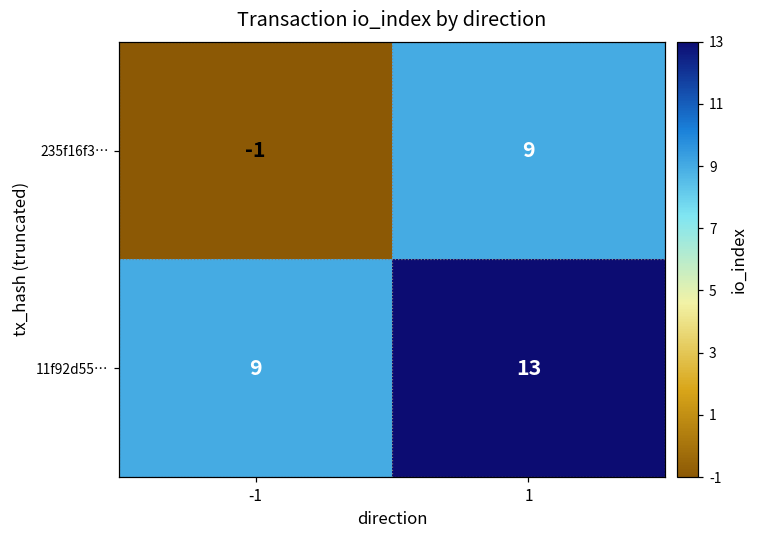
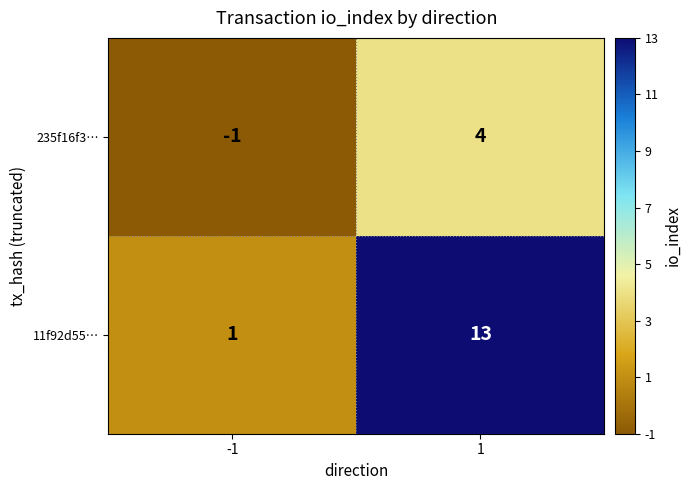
  {
    "235f16f3…": {
      "-1": -1,
-     "1": 9
+     "1": 4
    },
    "11f92d55…": {
-     "-1": 9,
+     "-1": 1,
      "1": 13
    }
  }
